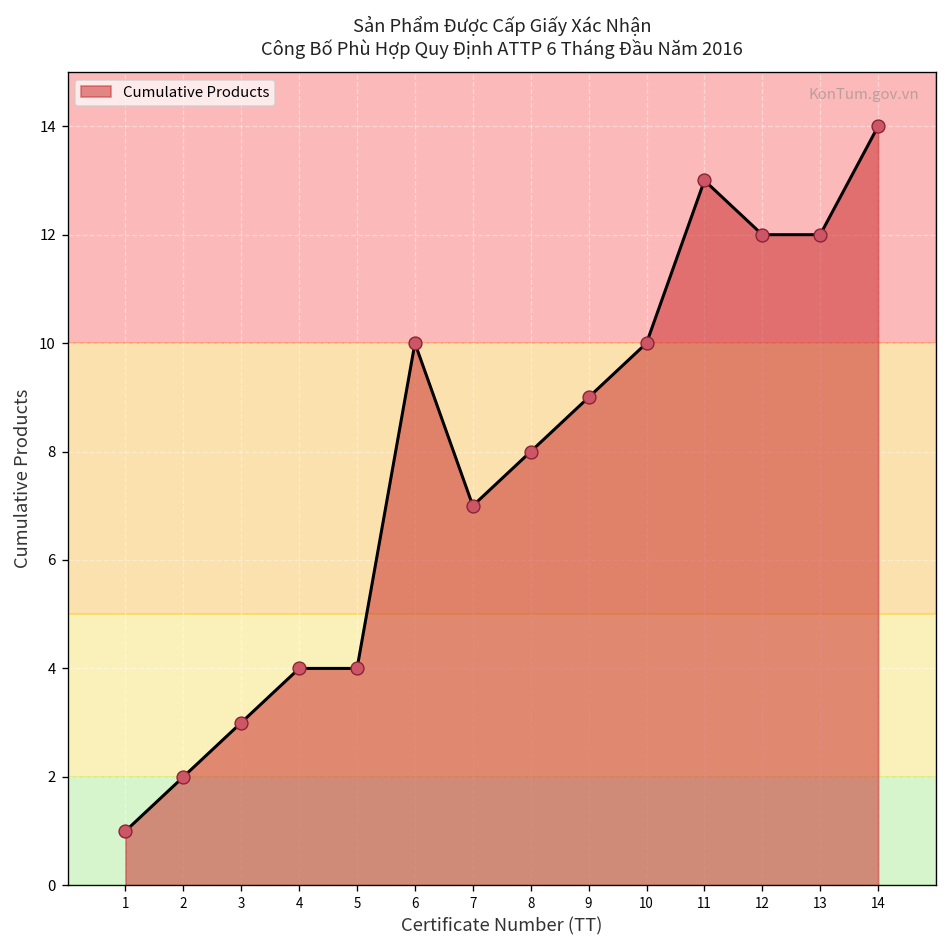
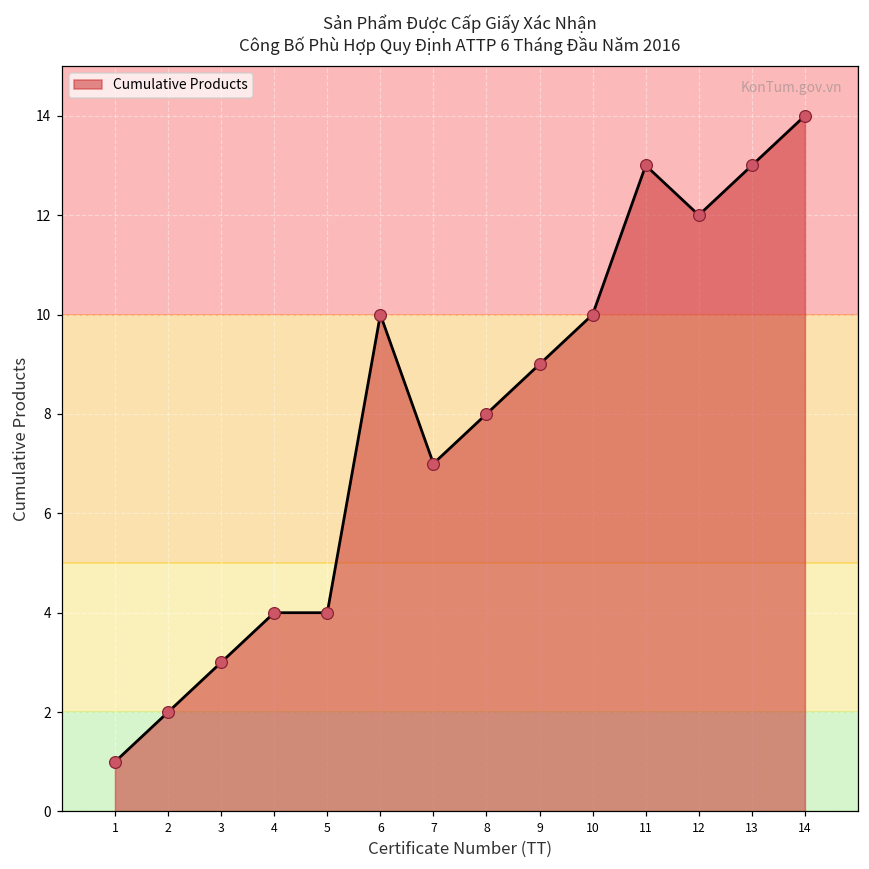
  {
    "1": 1,
    "2": 2,
    "3": 3,
    "4": 4,
    "5": 4,
    "6": 10,
    "7": 7,
    "8": 8,
    "9": 9,
    "10": 10,
    "11": 13,
    "12": 12,
-   "13": 12,
+   "13": 13,
    "14": 14
  }
